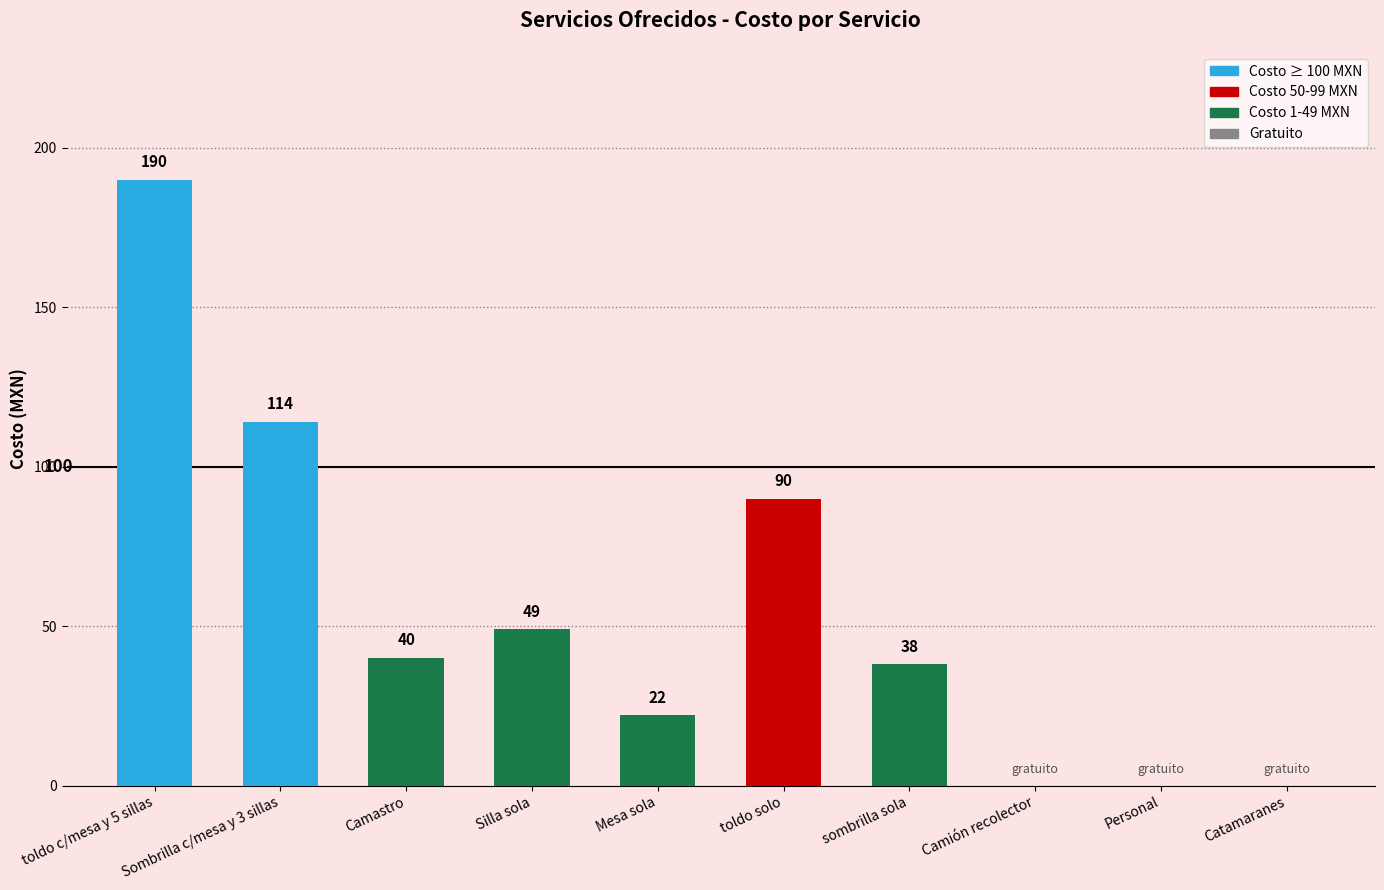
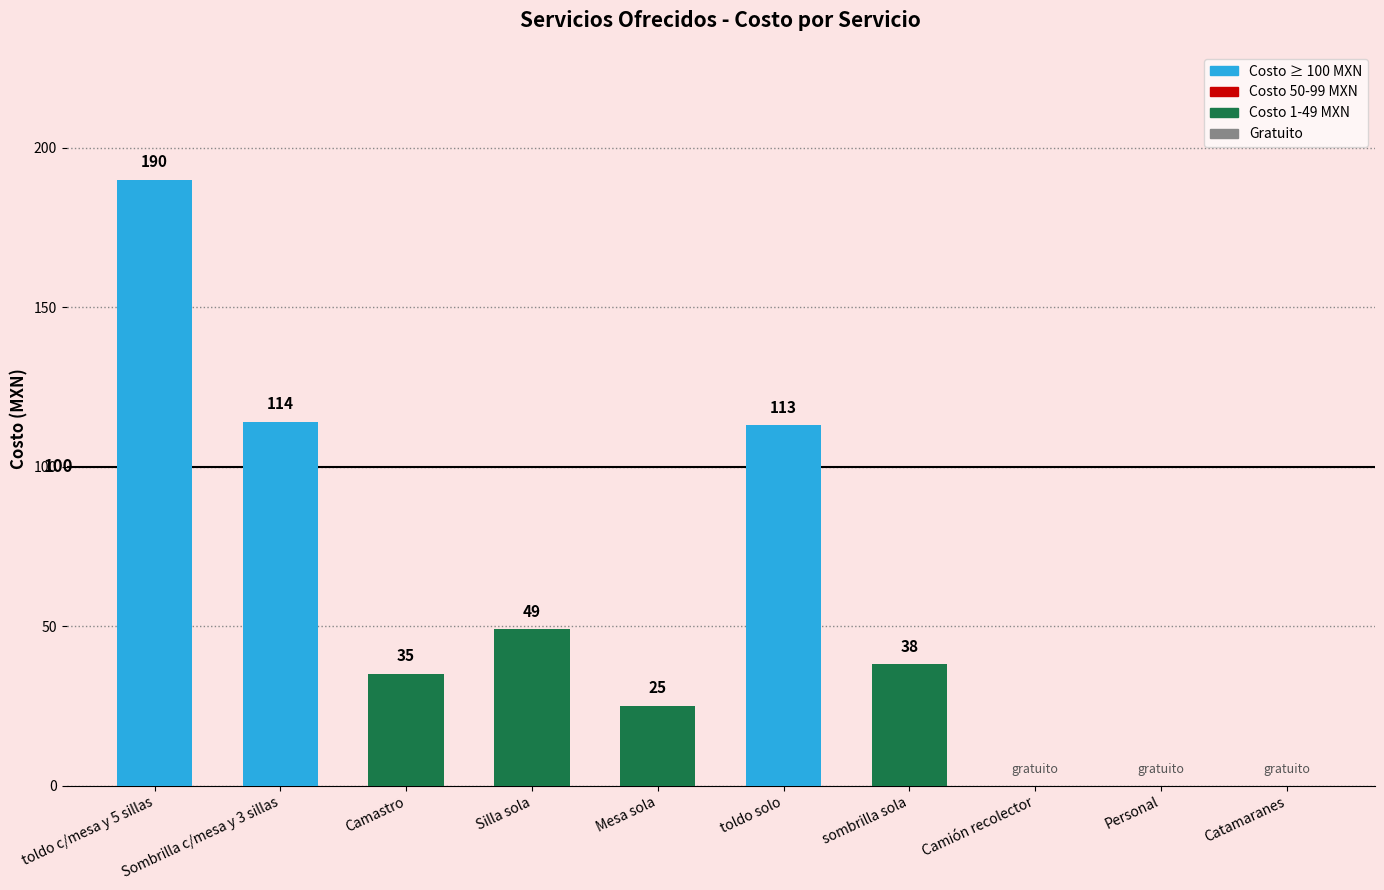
  {
    "toldo c/mesa y 5 sillas": 190,
    "Sombrilla c/mesa y 3 sillas": 114,
-   "Camastro": 40,
+   "Camastro": 35,
    "Silla sola": 49,
-   "Mesa sola": 22,
-   "toldo solo": 90,
+   "Mesa sola": 25,
+   "toldo solo": 113,
    "sombrilla sola": 38
  }
